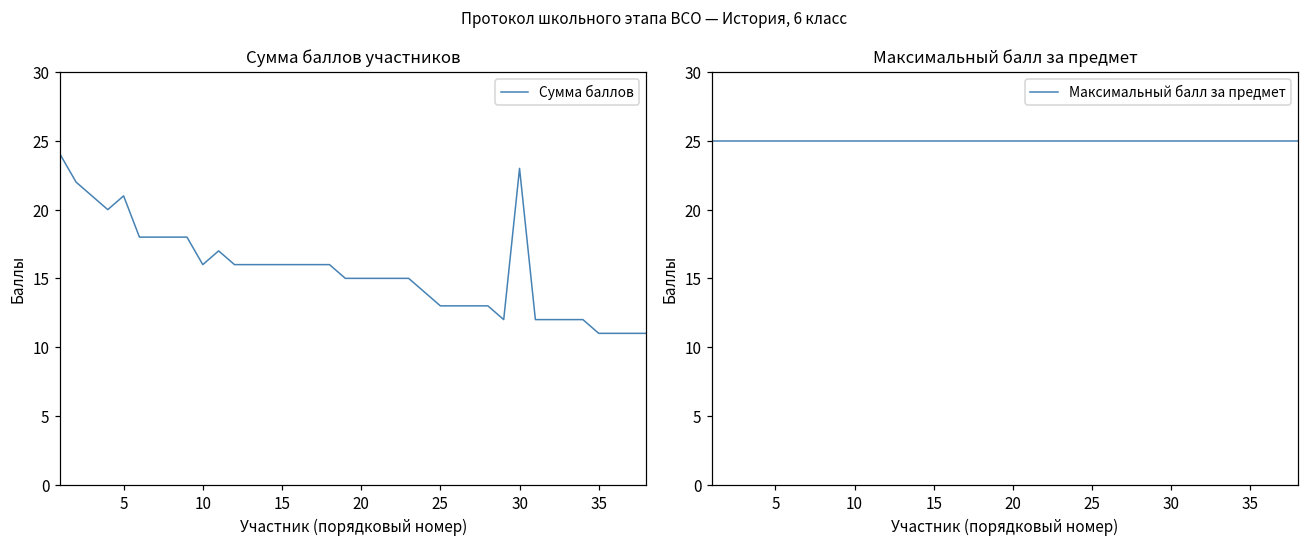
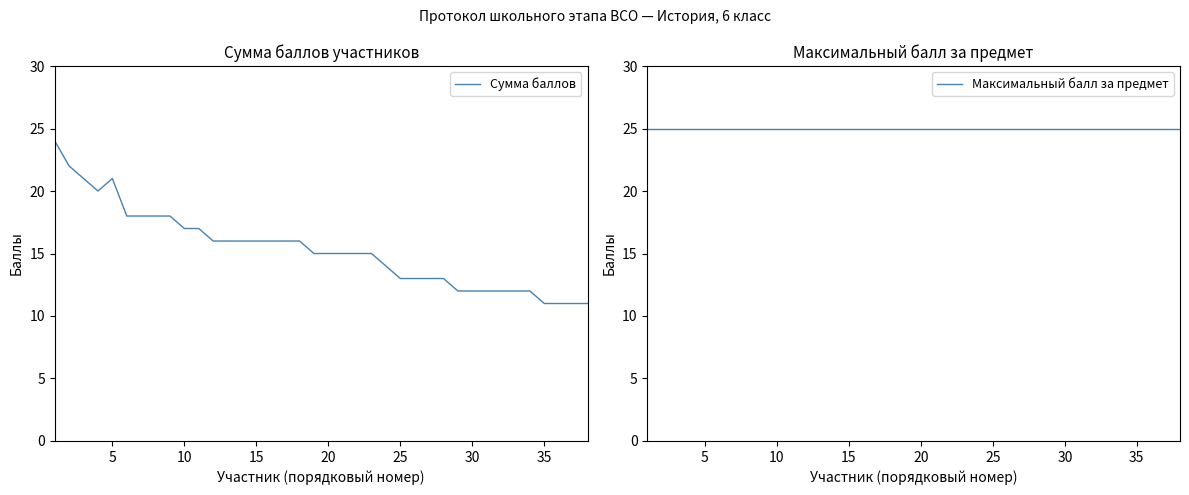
  {
    "Сумма баллов участников": {
      "5": 21,
-     "10": 16,
+     "10": 17,
      "15": 16,
      "20": 15,
      "25": 13,
-     "30": 23,
+     "30": 12,
      "35": 11
    },
    "Максимальный балл за предмет": {
      "5": 25.0,
      "10": 25.0,
      "15": 25.0,
      "20": 25.0,
      "25": 25.0,
      "30": 25.0,
      "35": 25.0
    }
  }
